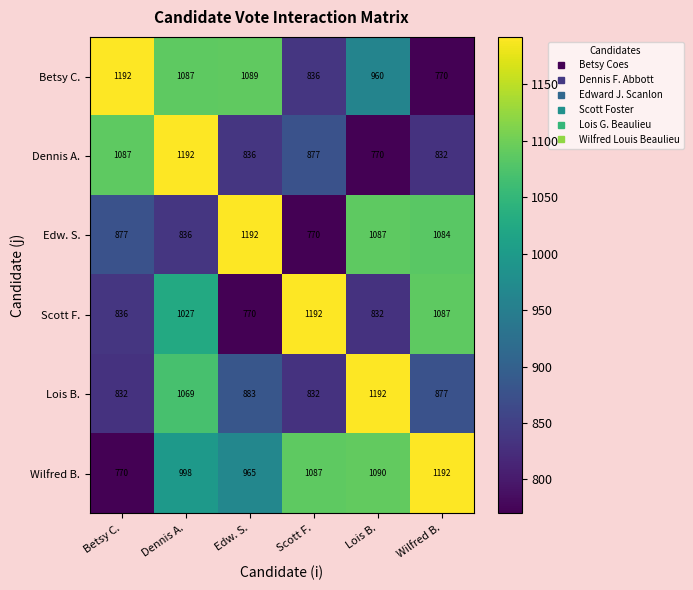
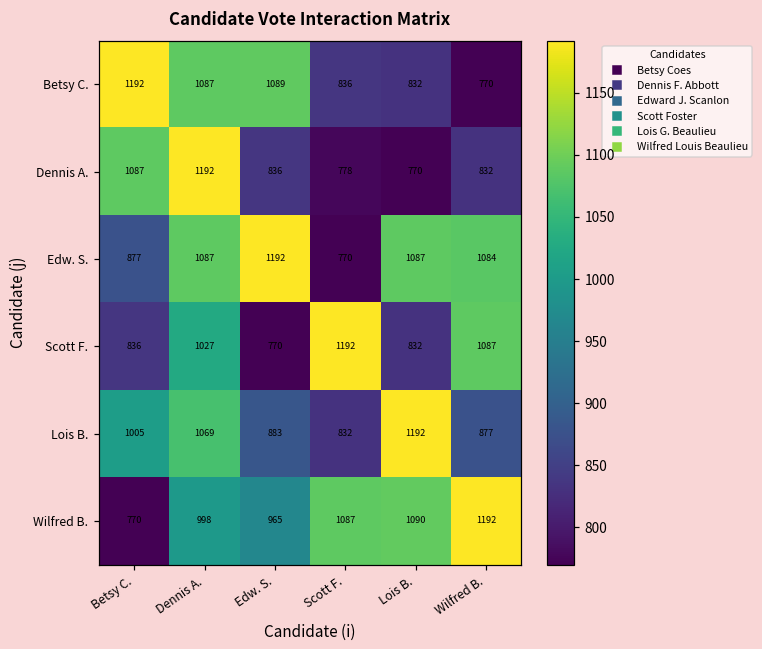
  {
    "Betsy C.": {
      "Betsy C.": 1192,
      "Dennis A.": 1087,
      "Edw. S.": 1089,
      "Scott F.": 836,
-     "Lois B.": 960,
+     "Lois B.": 832,
      "Wilfred B.": 770
    },
    "Dennis A.": {
      "Betsy C.": 1087,
      "Dennis A.": 1192,
      "Edw. S.": 836,
-     "Scott F.": 877,
+     "Scott F.": 778,
      "Lois B.": 770,
      "Wilfred B.": 832
    },
    "Edw. S.": {
      "Betsy C.": 877,
-     "Dennis A.": 836,
+     "Dennis A.": 1087,
      "Edw. S.": 1192,
      "Scott F.": 770,
      "Lois B.": 1087,
      "Wilfred B.": 1084
    },
    "Scott F.": {
      "Betsy C.": 836,
      "Dennis A.": 1027,
      "Edw. S.": 770,
      "Scott F.": 1192,
      "Lois B.": 832,
      "Wilfred B.": 1087
    },
    "Lois B.": {
-     "Betsy C.": 832,
+     "Betsy C.": 1005,
      "Dennis A.": 1069,
      "Edw. S.": 883,
      "Scott F.": 832,
      "Lois B.": 1192,
      "Wilfred B.": 877
    },
    "Wilfred B.": {
      "Betsy C.": 770,
      "Dennis A.": 998,
      "Edw. S.": 965,
      "Scott F.": 1087,
      "Lois B.": 1090,
      "Wilfred B.": 1192
    }
  }
